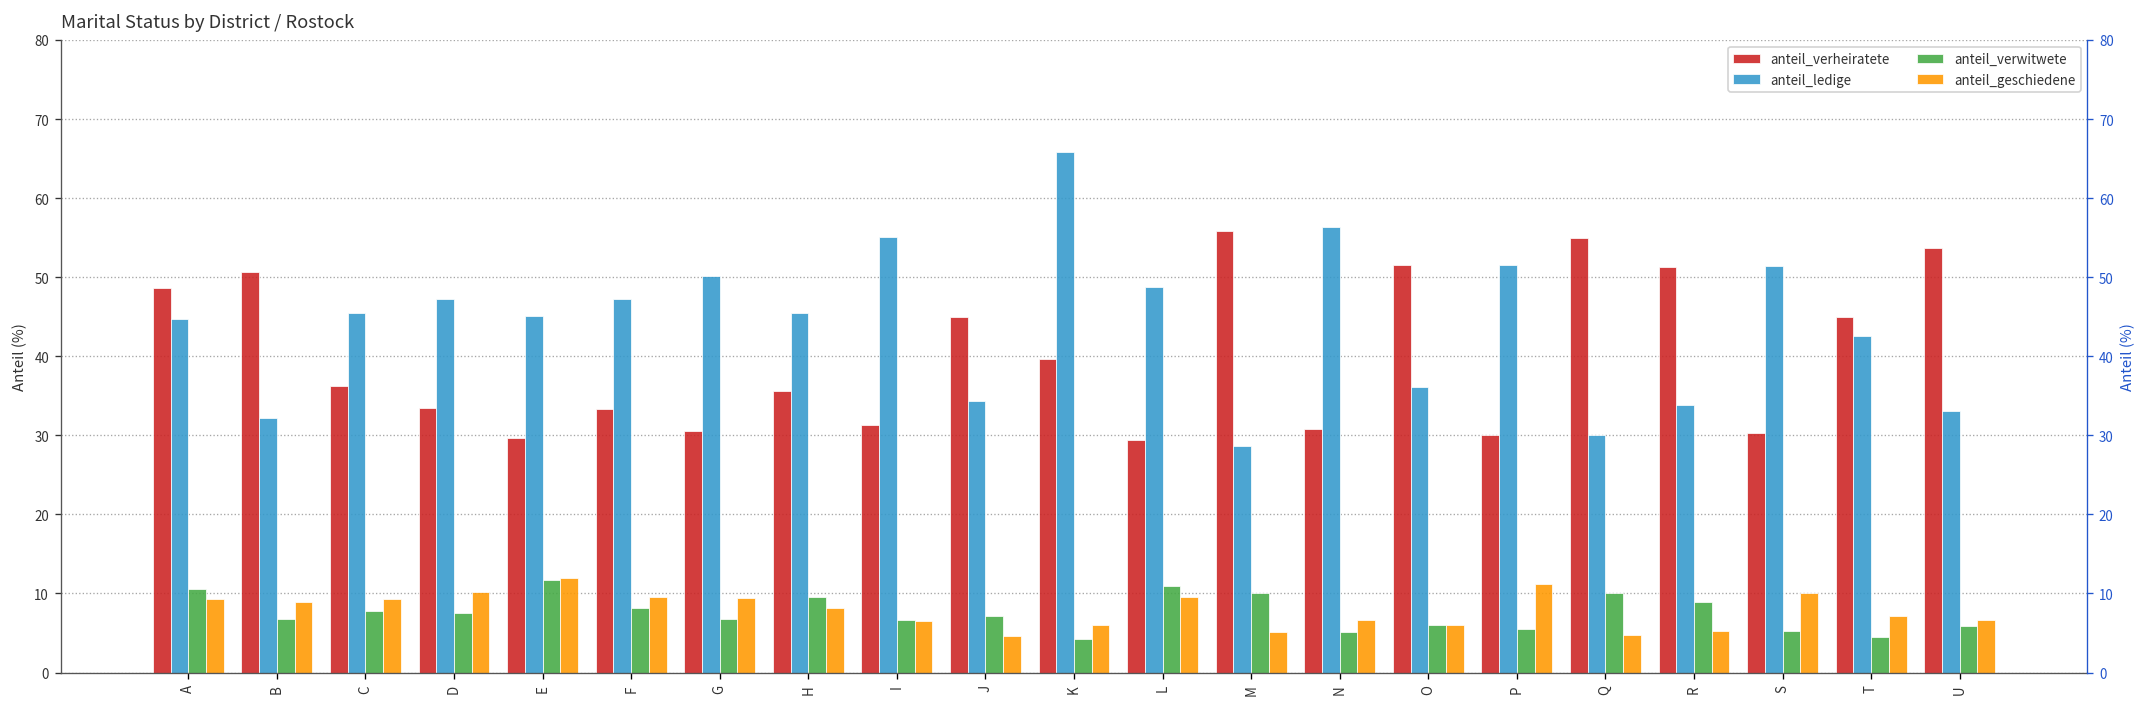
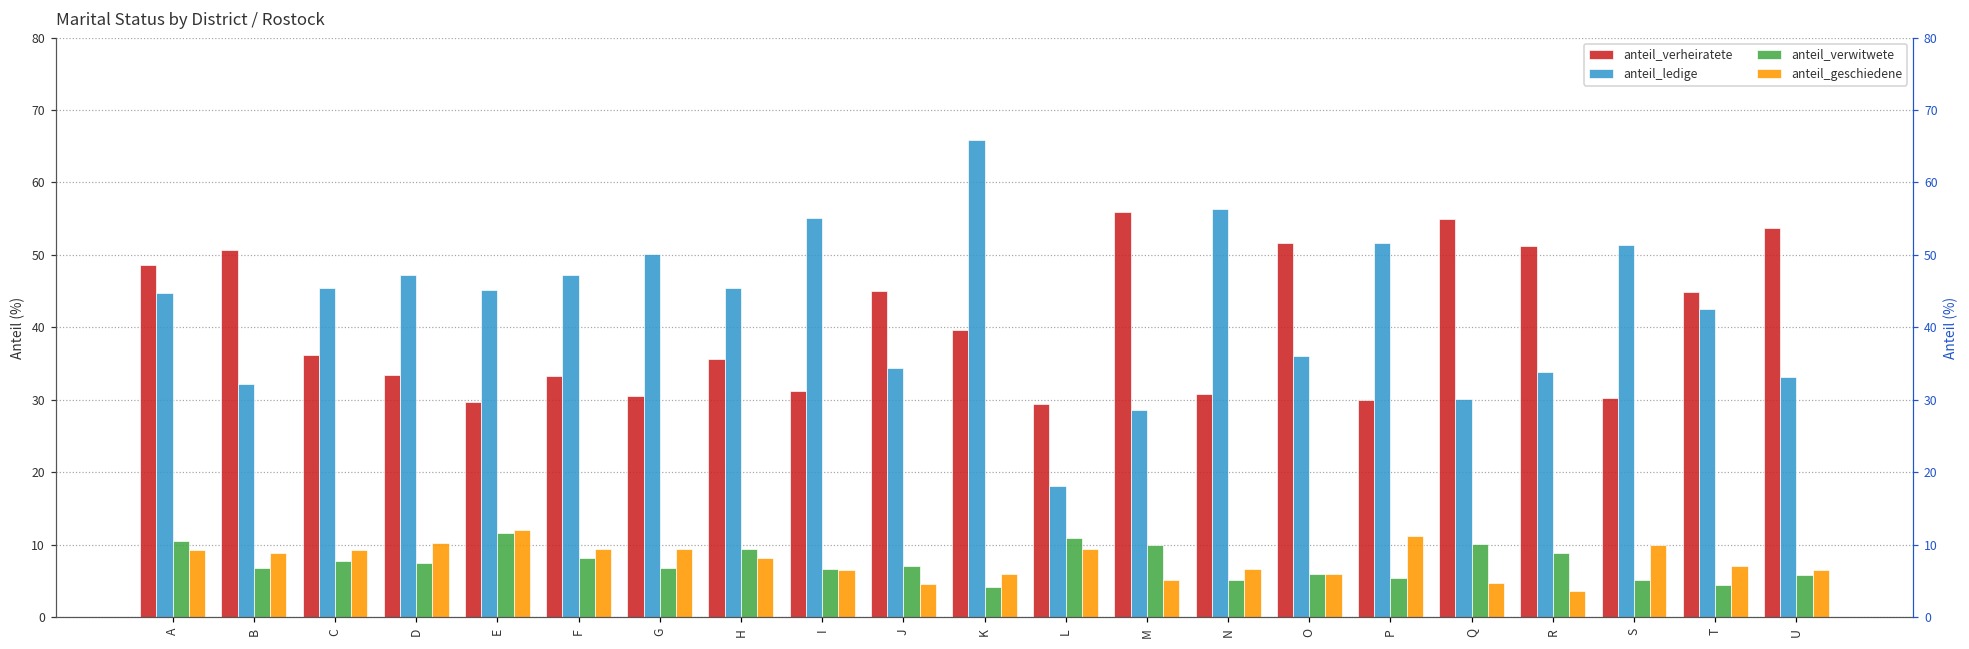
  {
    "anteil_verheiratete": {
      "A": 49,
      "B": 51,
      "C": 36,
      "D": 33,
      "E": 30,
      "F": 33,
      "G": 31,
      "H": 36,
      "I": 31,
      "J": 45,
      "K": 40,
      "L": 29,
      "M": 56,
      "N": 31,
      "O": 52,
      "P": 30,
      "Q": 55,
      "R": 51,
      "S": 30,
      "T": 45,
      "U": 54
    },
    "anteil_ledige": {
      "A": 45,
      "B": 32,
      "C": 46,
      "D": 47,
      "E": 45,
      "F": 47,
      "G": 50,
      "H": 46,
      "I": 55,
      "J": 34,
      "K": 66,
-     "L": 49,
+     "L": 18,
      "M": 29,
      "N": 56,
      "O": 36,
      "P": 52,
      "Q": 30,
      "R": 34,
      "S": 51,
      "T": 43,
      "U": 33
    },
    "anteil_verwitwete": {
      "A": 11,
      "B": 7,
      "C": 8,
      "D": 8,
      "E": 12,
      "F": 8,
      "G": 7,
      "H": 10,
      "I": 7,
      "J": 7,
      "K": 4,
      "L": 11,
      "M": 10,
      "N": 5,
      "O": 6,
      "P": 6,
      "Q": 10,
      "R": 9,
      "S": 5,
      "T": 5,
      "U": 6
    },
    "anteil_geschiedene": {
      "A": 9,
      "B": 9,
      "C": 9,
      "D": 10,
      "E": 12,
      "F": 10,
      "G": 9,
      "H": 8,
      "I": 7,
      "J": 5,
      "K": 6,
      "L": 10,
      "M": 5,
      "N": 7,
      "O": 6,
      "P": 11,
      "Q": 5,
-     "R": 5,
+     "R": 4,
      "S": 10,
      "T": 7,
      "U": 7
    }
  }
